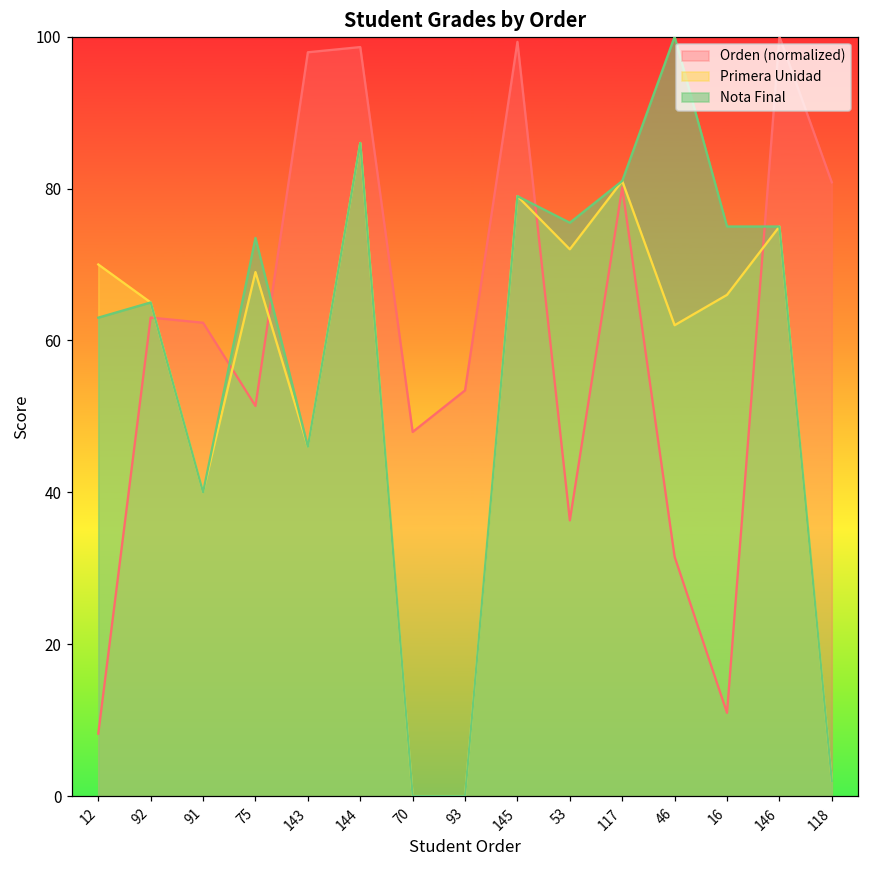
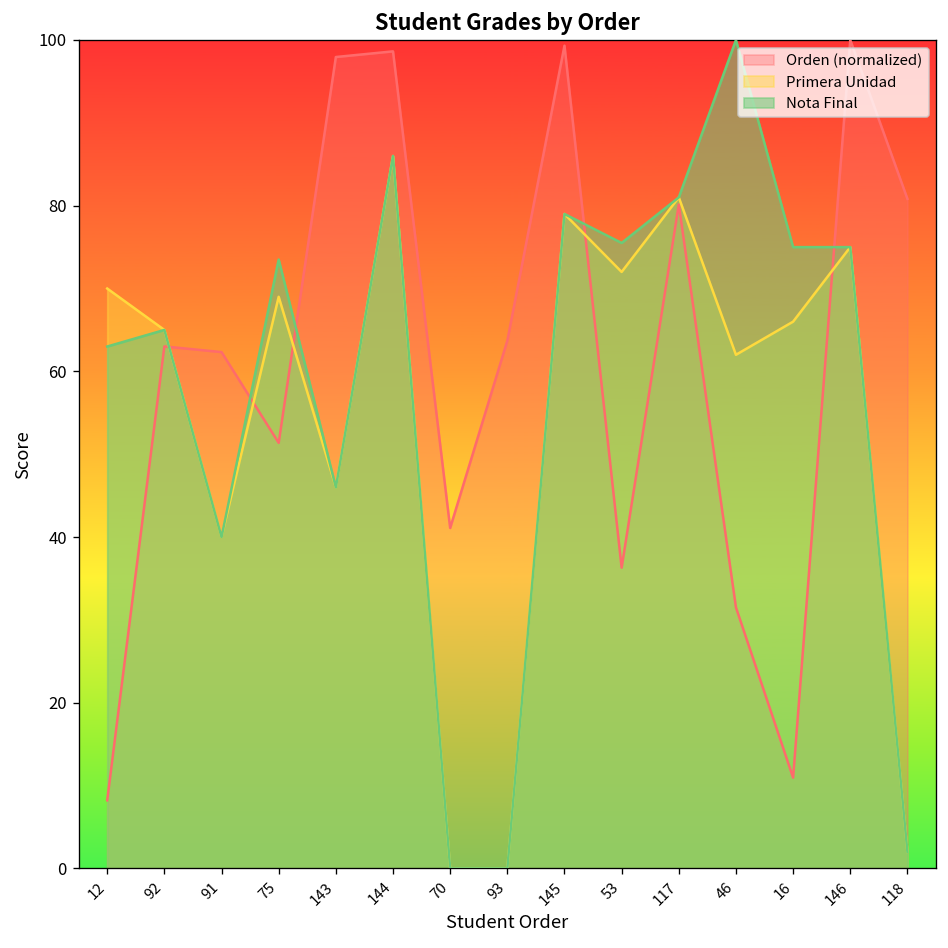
  {
    "Orden (normalized)": {
      "12": 8,
      "92": 63,
      "91": 62,
      "75": 51,
      "143": 98,
      "144": 99,
-     "70": 48,
-     "93": 53,
+     "70": 41,
+     "93": 64,
      "145": 99,
      "53": 36,
      "117": 80,
      "46": 32,
      "16": 11,
      "146": 100,
      "118": 81
    },
    "Primera Unidad": {
      "12": 70,
      "75": 69,
      "53": 72,
      "46": 62,
      "16": 66
    },
    "Nota Final": {
      "12": 63,
      "75": 74,
      "53": 76,
      "46": 100,
      "16": 75
    }
  }
